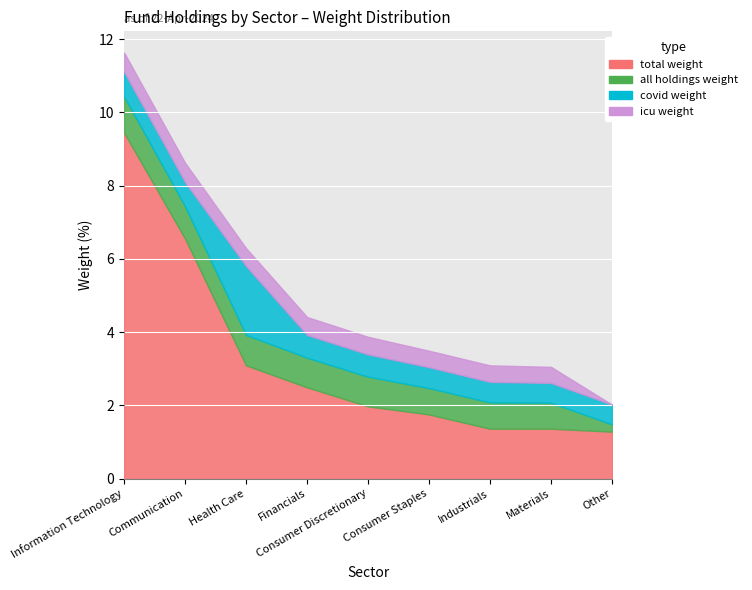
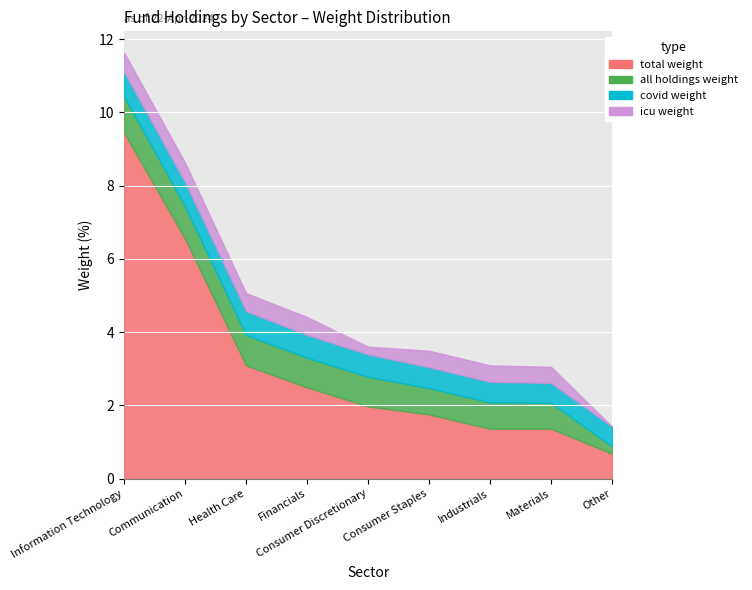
  {
    "total weight": {
      "Information Technology": 9.4,
      "Communication": 6.6,
      "Health Care": 3.1,
      "Financials": 2.5,
      "Consumer Discretionary": 2.0,
      "Consumer Staples": 1.8,
      "Industrials": 1.4,
      "Materials": 1.4,
-     "Other": 1.3
+     "Other": 0.7
    },
    "all holdings weight": {
      "Information Technology": 1.0,
      "Communication": 0.9,
      "Health Care": 0.8,
      "Financials": 0.8,
      "Consumer Discretionary": 0.8,
      "Consumer Staples": 0.7,
      "Industrials": 0.7,
      "Materials": 0.7,
      "Other": 0.2
    },
    "covid weight": {
      "Information Technology": 0.7,
      "Communication": 0.7,
-     "Health Care": 1.9,
+     "Health Care": 0.7,
      "Financials": 0.6,
      "Consumer Discretionary": 0.6,
      "Consumer Staples": 0.6,
      "Industrials": 0.6,
      "Materials": 0.5
    },
    "icu weight": {
      "Information Technology": 0.5,
      "Communication": 0.5,
      "Health Care": 0.5,
      "Financials": 0.5,
-     "Consumer Discretionary": 0.5,
+     "Consumer Discretionary": 0.2,
      "Consumer Staples": 0.5,
      "Industrials": 0.5,
      "Materials": 0.4
    }
  }
